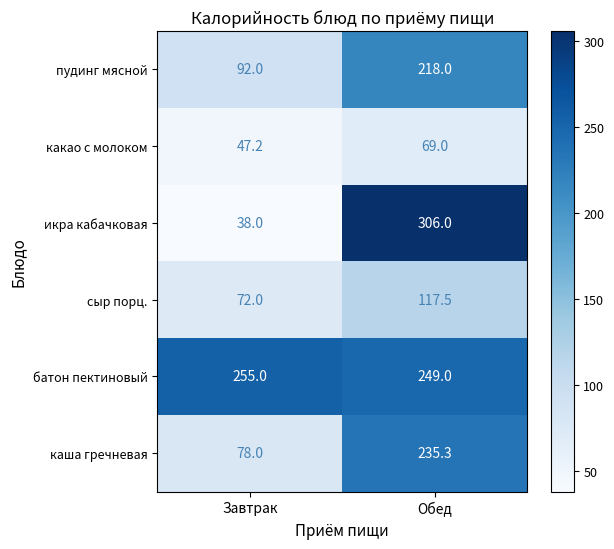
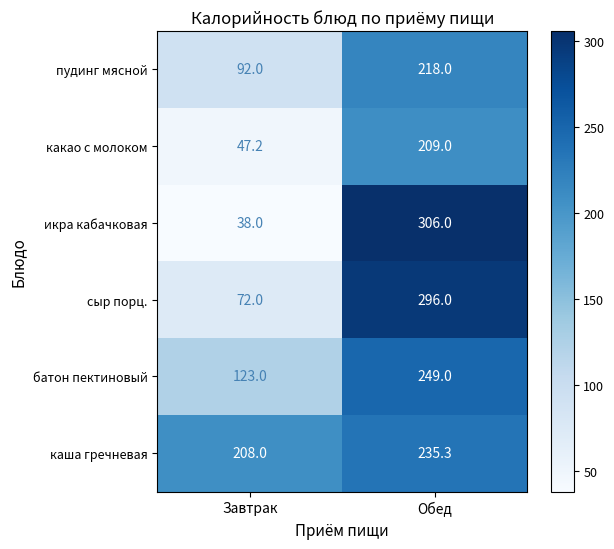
  {
    "пудинг мясной": {
      "Завтрак": 92.0,
      "Обед": 218.0
    },
    "какао с молоком": {
      "Завтрак": 47.2,
-     "Обед": 69.0
+     "Обед": 209.0
    },
    "икра кабачковая": {
      "Завтрак": 38.0,
      "Обед": 306.0
    },
    "сыр порц.": {
      "Завтрак": 72.0,
-     "Обед": 117.5
+     "Обед": 296.0
    },
    "батон пектиновый": {
-     "Завтрак": 255.0,
+     "Завтрак": 123.0,
      "Обед": 249.0
    },
    "каша гречневая": {
-     "Завтрак": 78.0,
+     "Завтрак": 208.0,
      "Обед": 235.3
    }
  }
